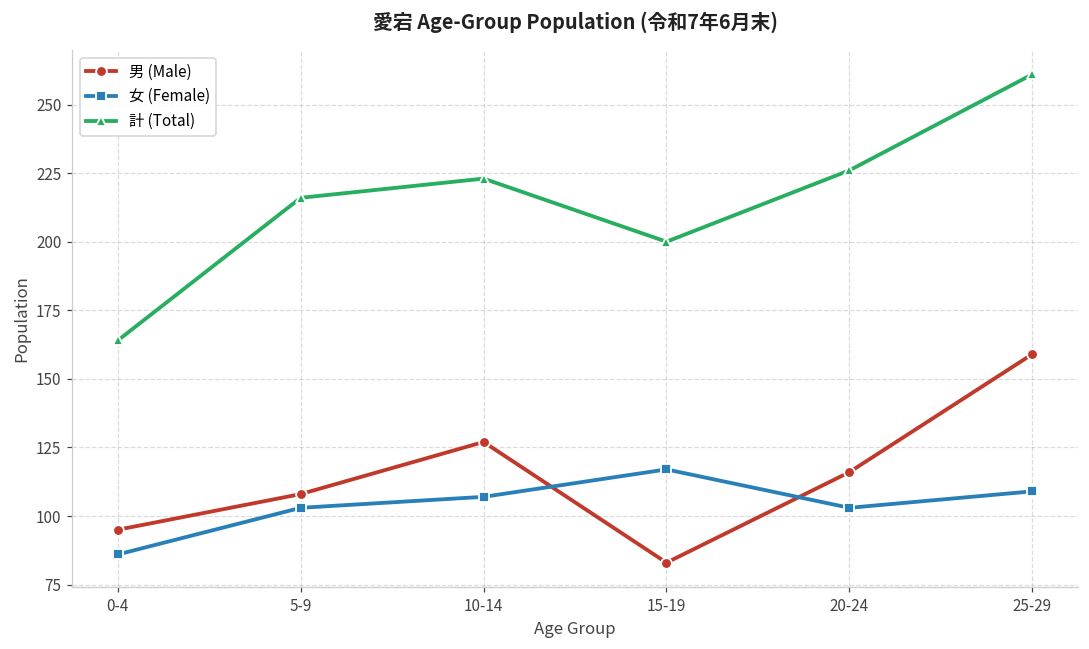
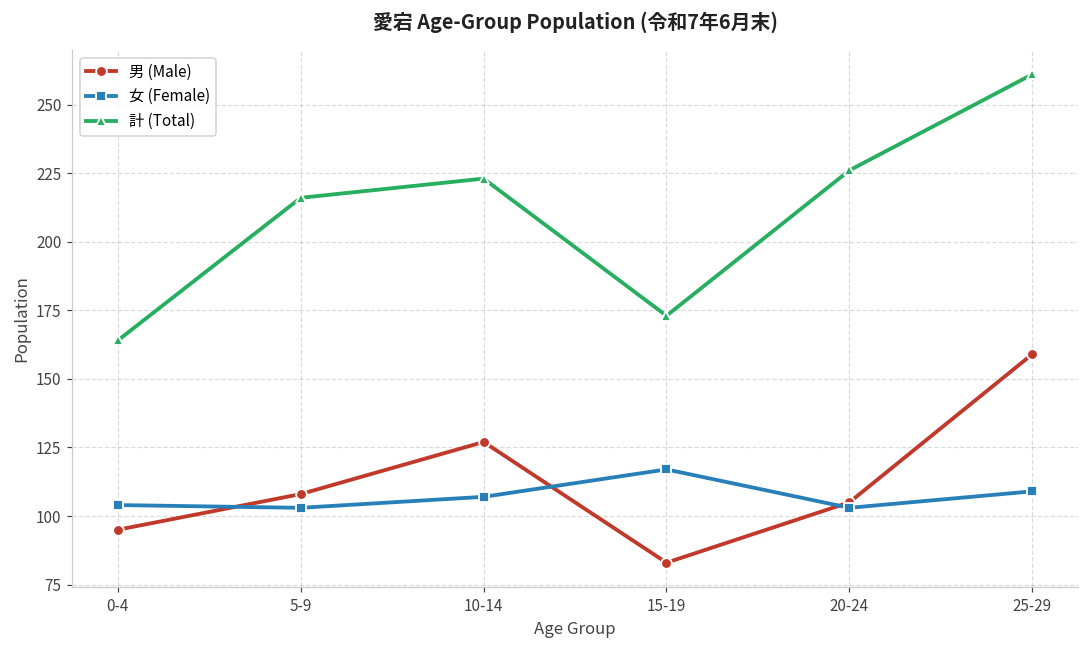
  {
    "男 (Male)": {
      "0-4": 95,
      "5-9": 108,
      "10-14": 127,
      "15-19": 83,
-     "20-24": 116,
+     "20-24": 105,
      "25-29": 159
    },
    "女 (Female)": {
-     "0-4": 86,
+     "0-4": 104,
      "5-9": 103,
      "10-14": 107,
      "15-19": 117,
      "20-24": 103,
      "25-29": 109
    },
    "計 (Total)": {
      "0-4": 164,
      "5-9": 216,
      "10-14": 223,
-     "15-19": 200,
+     "15-19": 173,
      "20-24": 226,
      "25-29": 261
    }
  }
